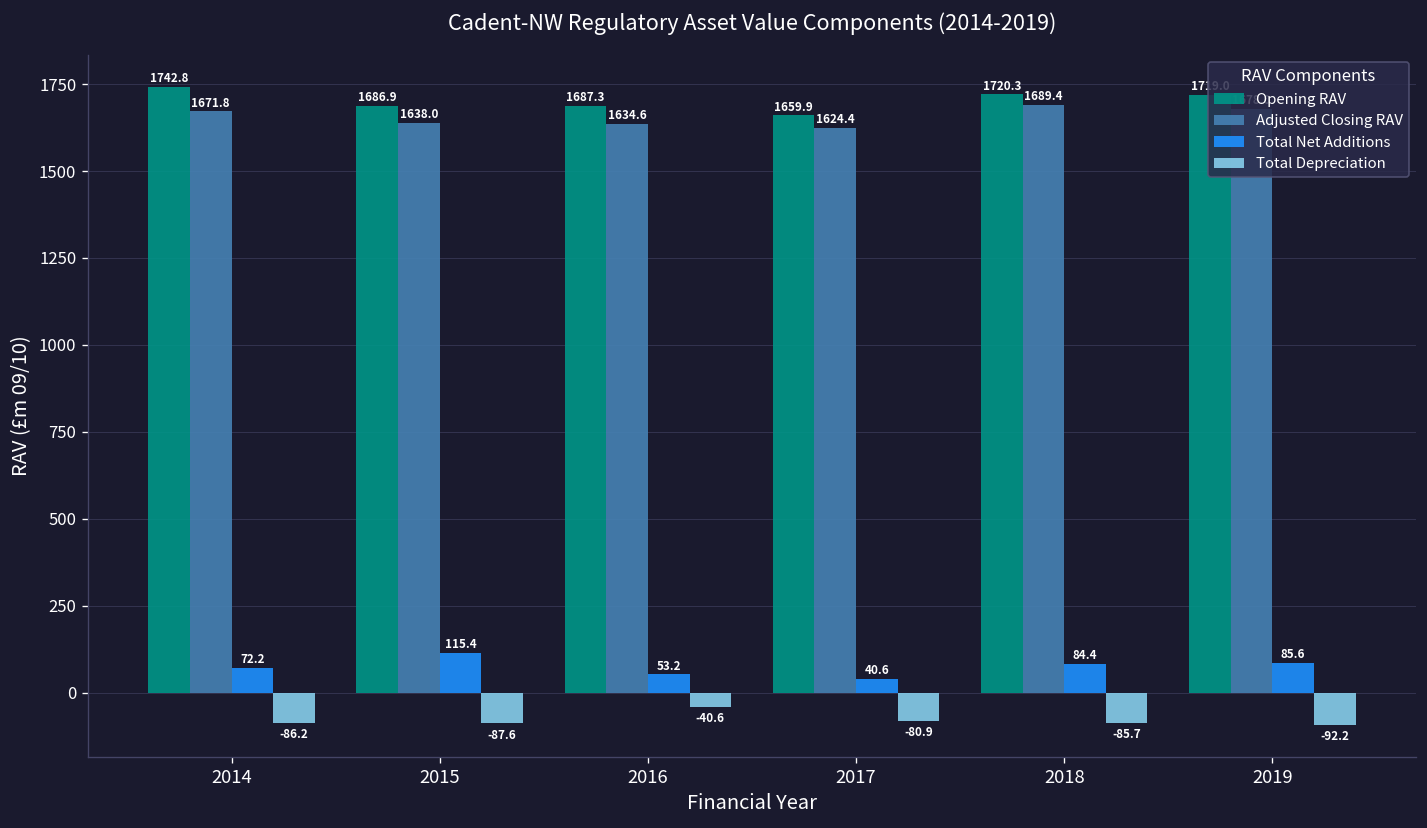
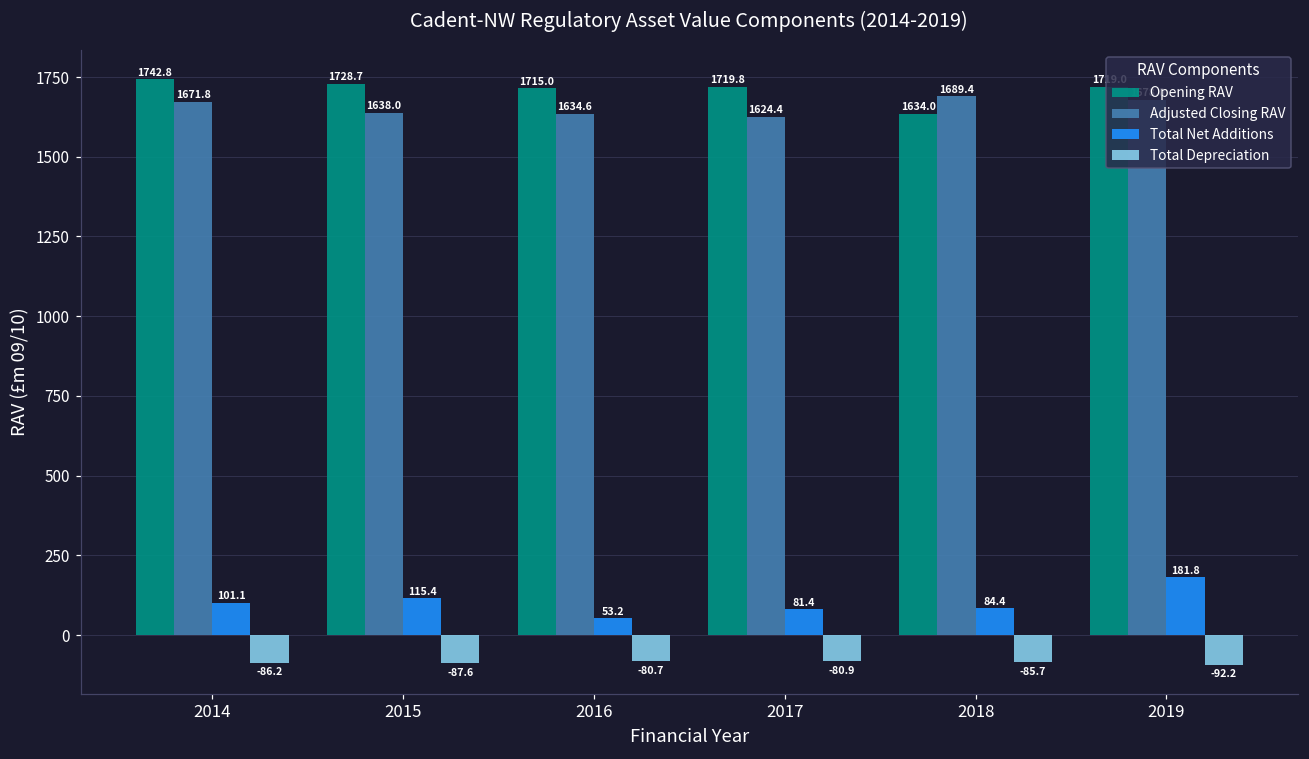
  {
    "Opening RAV": {
      "2014": 1742.8,
-     "2015": 1686.9,
-     "2016": 1687.3,
-     "2017": 1659.9,
-     "2018": 1720.3
+     "2015": 1728.7,
+     "2016": 1715.0,
+     "2017": 1719.8,
+     "2018": 1634.0
    },
    "Adjusted Closing RAV": {
      "2014": 1671.8,
      "2015": 1638.0,
      "2016": 1634.6,
      "2017": 1624.4,
      "2018": 1689.4
    },
    "Total Net Additions": {
-     "2014": 72.2,
+     "2014": 101.1,
      "2015": 115.4,
      "2016": 53.2,
-     "2017": 40.6,
+     "2017": 81.4,
      "2018": 84.4,
-     "2019": 85.6
+     "2019": 181.8
    },
    "Total Depreciation": {
      "2014": -86.2,
      "2015": -87.6,
-     "2016": -40.6,
+     "2016": -80.7,
      "2017": -80.9,
      "2018": -85.7,
      "2019": -92.2
    }
  }
